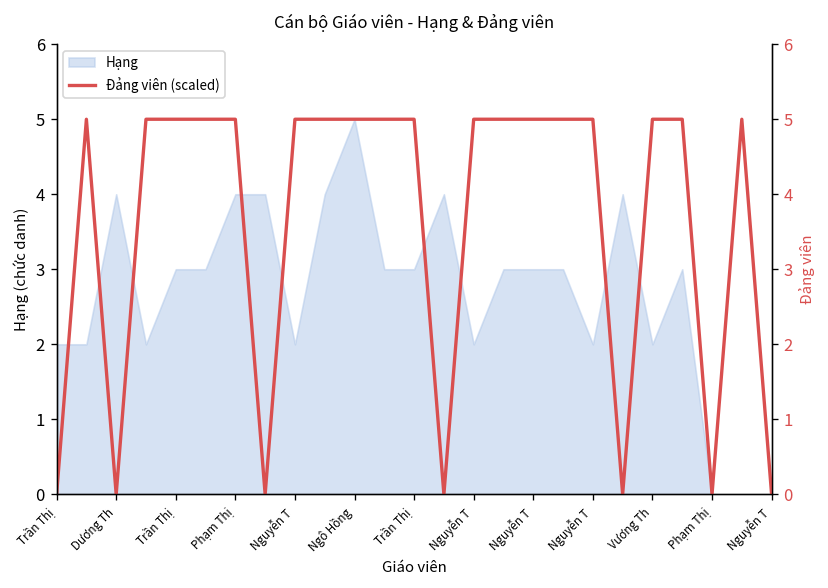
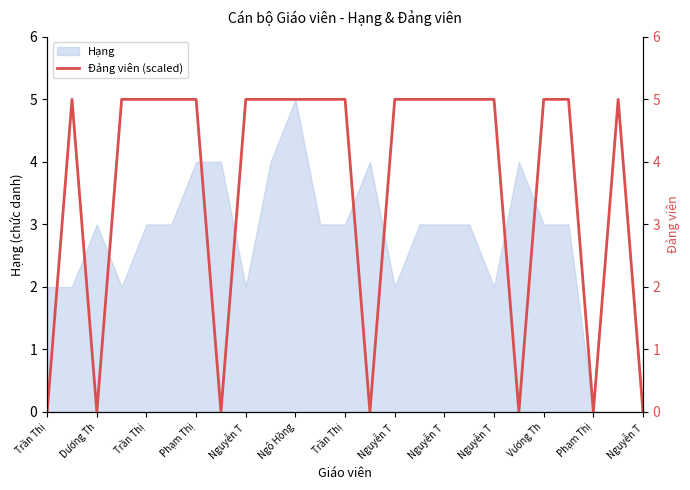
  {
    "Hạng": {
-     "Dương Th": 4,
+     "Dương Th": 3,
      "Ngô Hồng": 5,
-     "Vương Th": 2
+     "Vương Th": 3
    },
    "Đảng viên (scaled)": {
      "Dương Th": 0.0,
      "Ngô Hồng": 5.0,
      "Vương Th": 5.0
    }
  }
